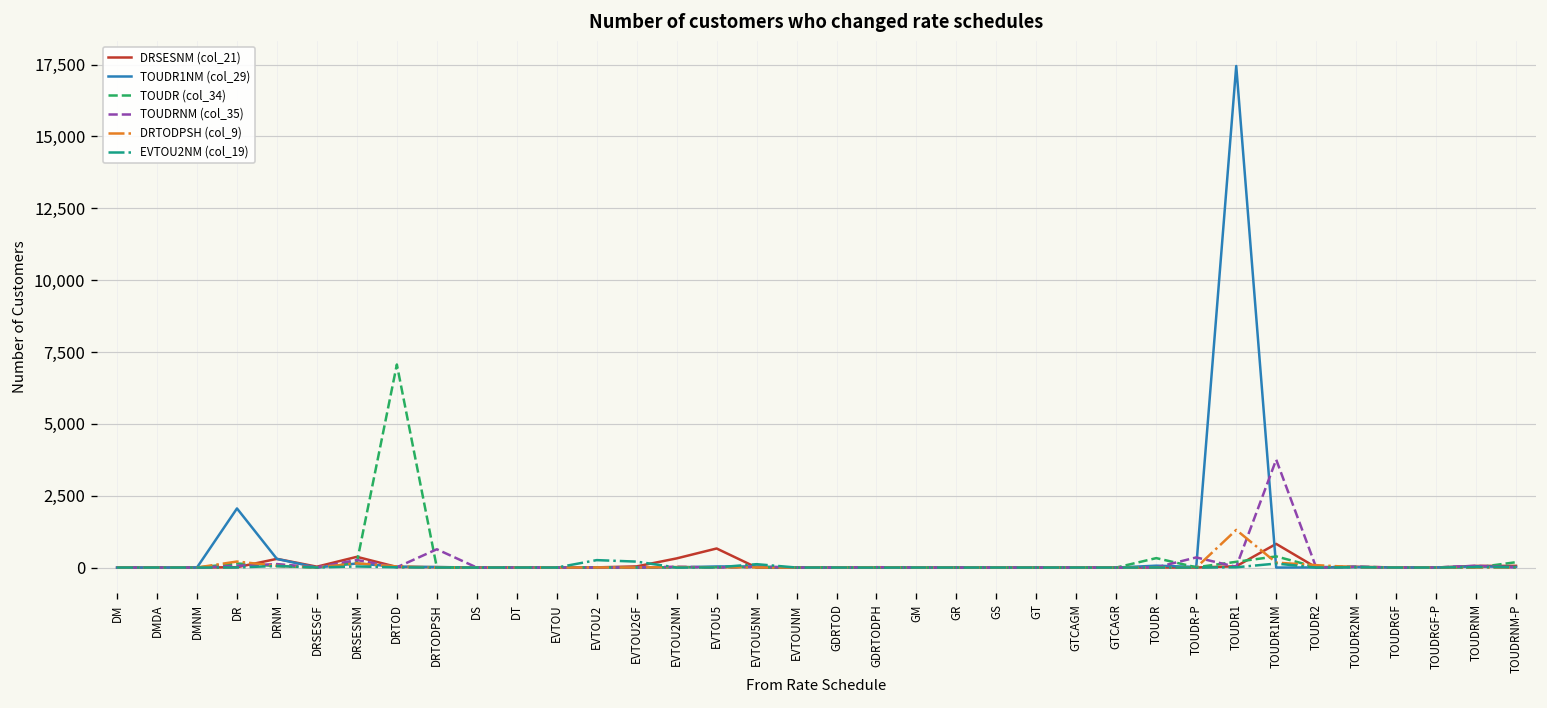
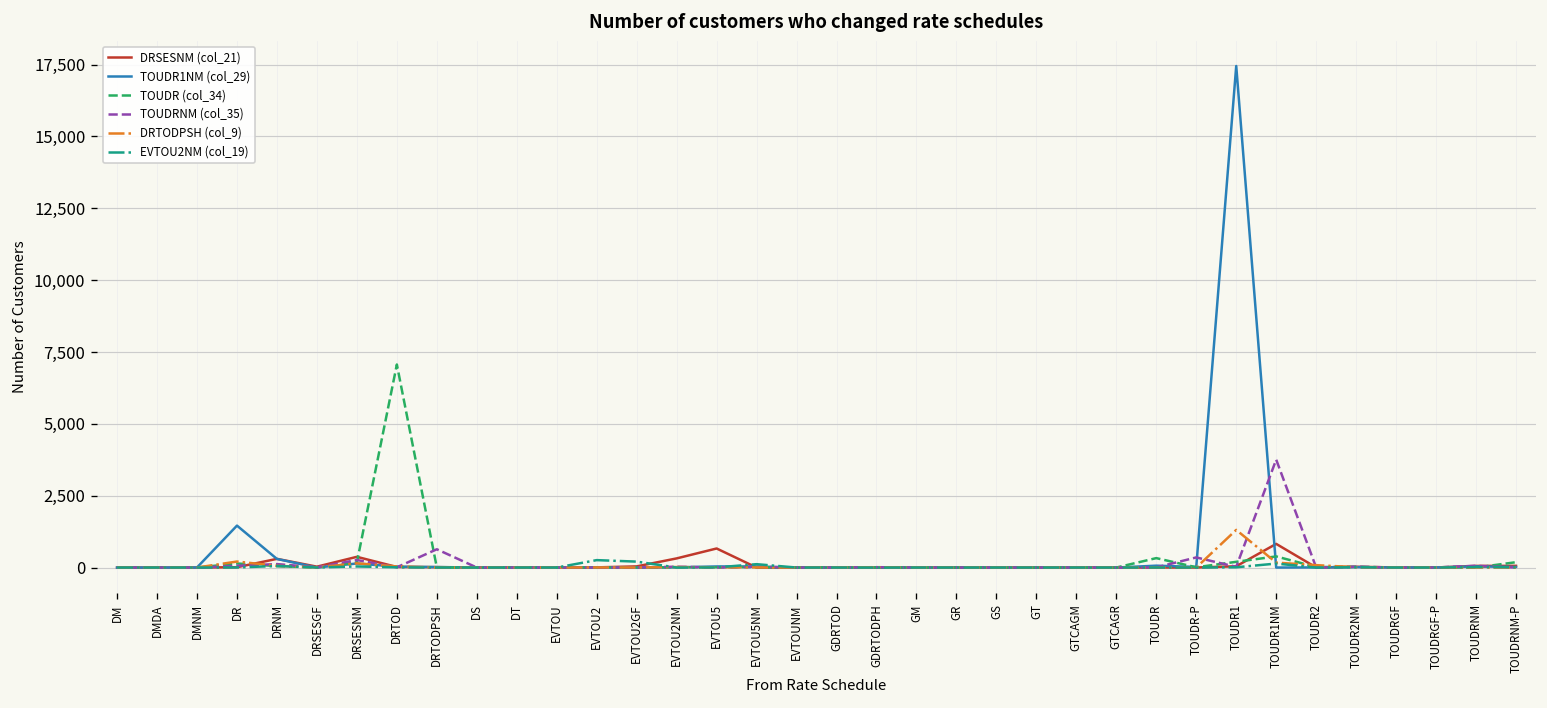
  {
    "DRSESNM (col_21)": {
      "DRSESNM": "400",
      "EVTOU2NM": "300",
      "EVTOU5": "700",
      "TOUDR1NM": "800"
    },
    "TOUDR1NM (col_29)": {
-     "DR": "2,100",
+     "DR": "1,500",
      "TOUDR1": "17,500",
      "TOUDR1NM": "0"
    },
    "TOUDRNM (col_35)": {
      "DRTODPSH": "600",
      "TOUDR-P": "400",
      "TOUDR1NM": "3,800"
    },
    "DRTODPSH (col_9)": {
      "TOUDR1": "1,300"
    }
  }
